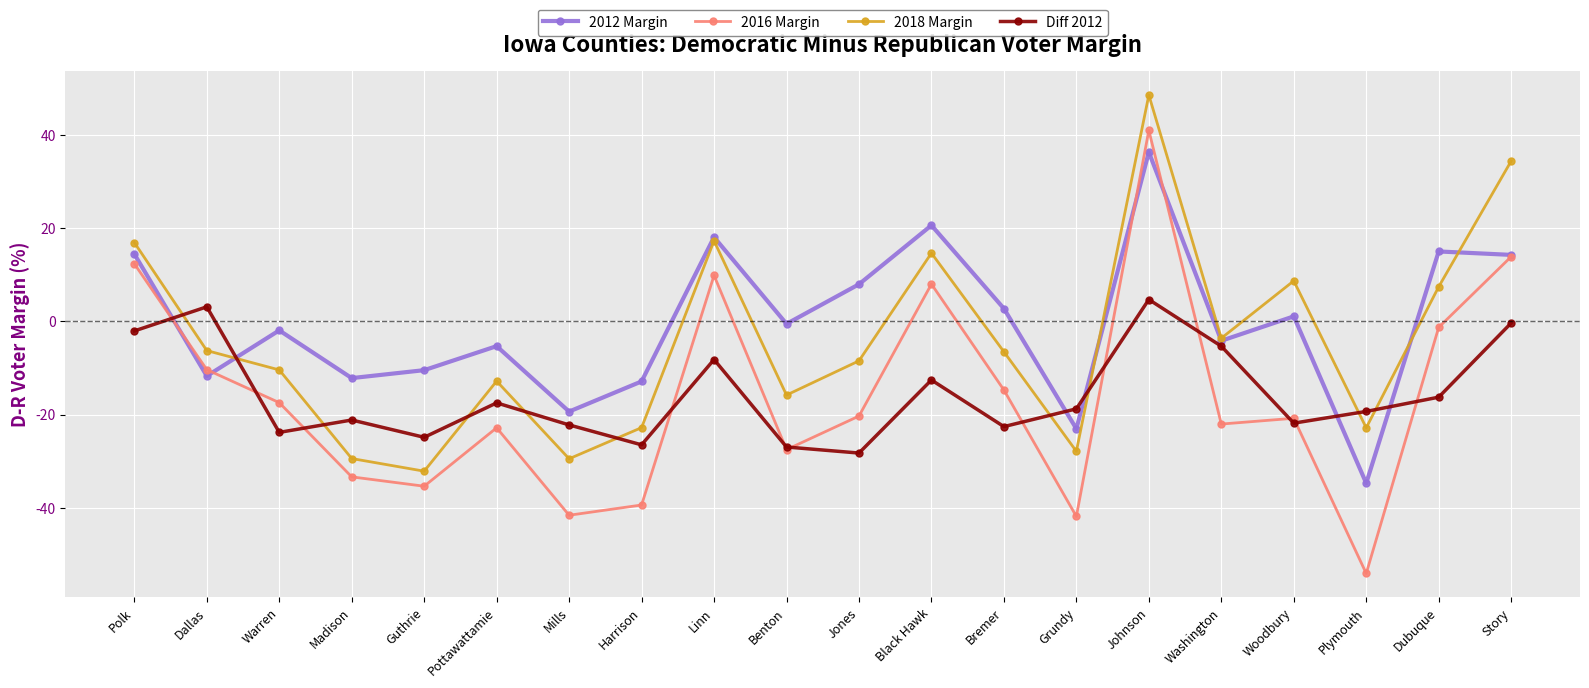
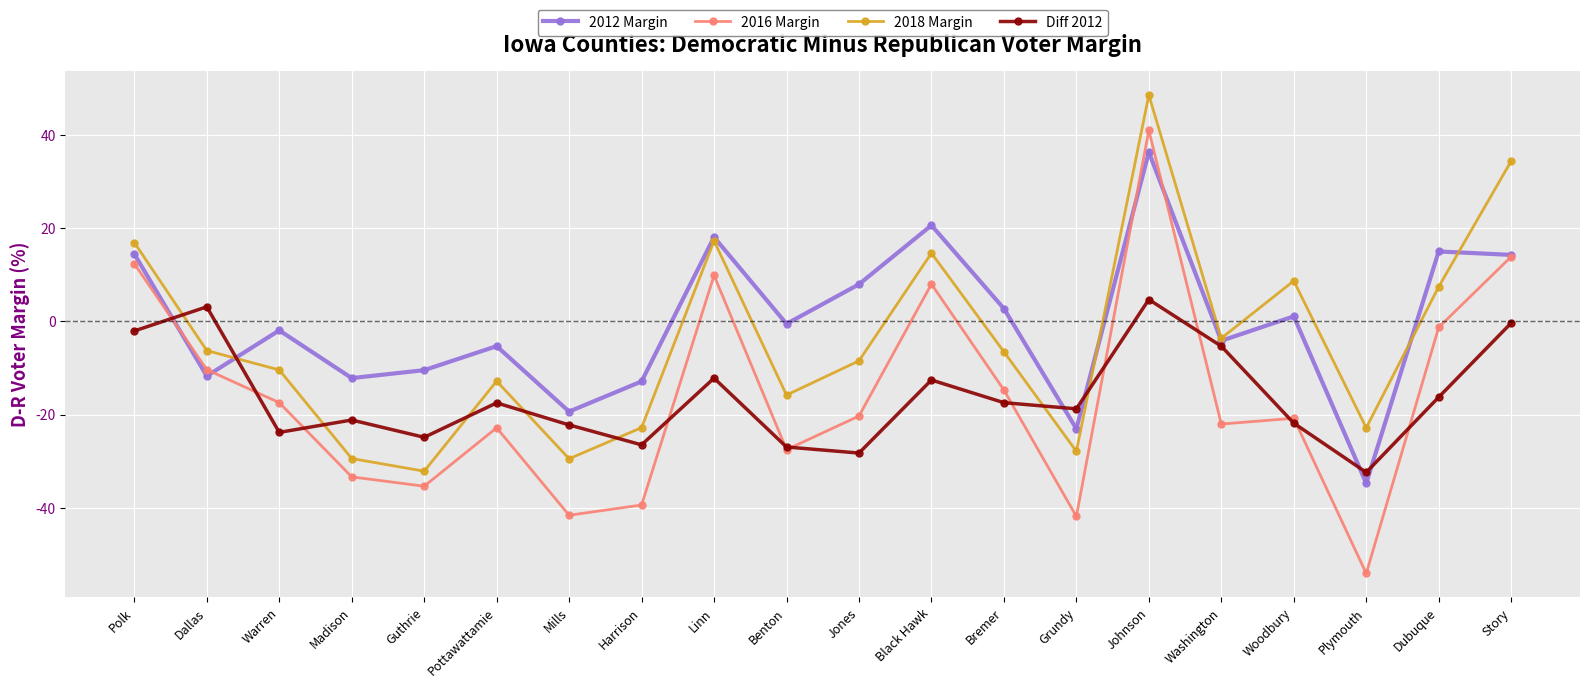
  {
    "2012 Margin": {
      "Polk": 14,
      "Dallas": -12,
      "Warren": -2,
      "Madison": -12,
      "Guthrie": -10,
      "Pottawattamie": -5,
      "Mills": -19,
      "Harrison": -13,
      "Linn": 18,
      "Benton": -1,
      "Jones": 8,
      "Black Hawk": 21,
      "Bremer": 3,
      "Grundy": -23,
      "Johnson": 36,
      "Woodbury": 1,
      "Plymouth": -35,
      "Dubuque": 15
    },
    "2016 Margin": {
      "Polk": 12,
      "Dallas": -10,
      "Warren": -17,
      "Madison": -33,
      "Guthrie": -35,
      "Pottawattamie": -23,
      "Mills": -42,
      "Harrison": -39,
      "Linn": 10,
      "Benton": -28,
      "Jones": -20,
      "Black Hawk": 8,
      "Bremer": -15,
      "Grundy": -42,
      "Johnson": 41,
      "Washington": -22,
      "Woodbury": -21,
      "Plymouth": -54,
      "Dubuque": -1
    },
    "2018 Margin": {
      "Polk": 17,
      "Dallas": -6,
      "Warren": -10,
      "Madison": -29,
      "Guthrie": -32,
      "Pottawattamie": -13,
      "Mills": -29,
      "Harrison": -23,
      "Linn": 17,
      "Benton": -16,
      "Jones": -8,
      "Black Hawk": 15,
      "Bremer": -7,
      "Grundy": -28,
      "Johnson": 48,
      "Woodbury": 9,
      "Plymouth": -23,
      "Dubuque": 7,
      "Story": 34
    },
    "Diff 2012": {
      "Polk": -2,
      "Dallas": 3,
      "Warren": -24,
      "Madison": -21,
      "Guthrie": -25,
      "Pottawattamie": -18,
      "Mills": -22,
      "Harrison": -26,
-     "Linn": -8,
+     "Linn": -12,
      "Benton": -27,
      "Jones": -28,
      "Black Hawk": -13,
-     "Bremer": -23,
+     "Bremer": -17,
      "Grundy": -19,
      "Johnson": 5,
      "Washington": -5,
      "Woodbury": -22,
-     "Plymouth": -19,
+     "Plymouth": -32,
      "Dubuque": -16,
      "Story": 0
    }
  }
